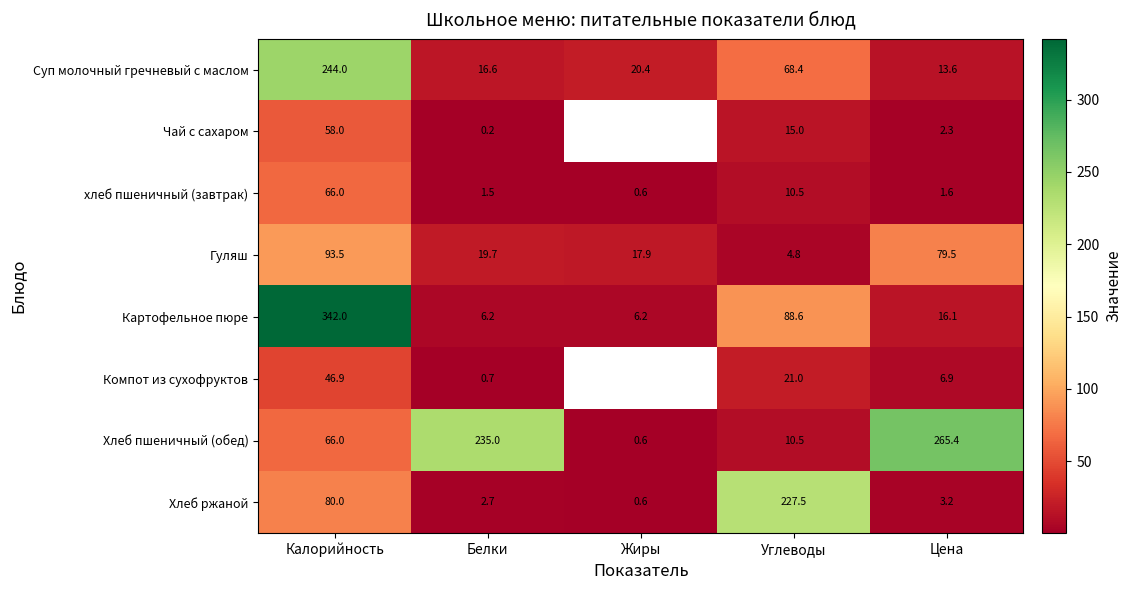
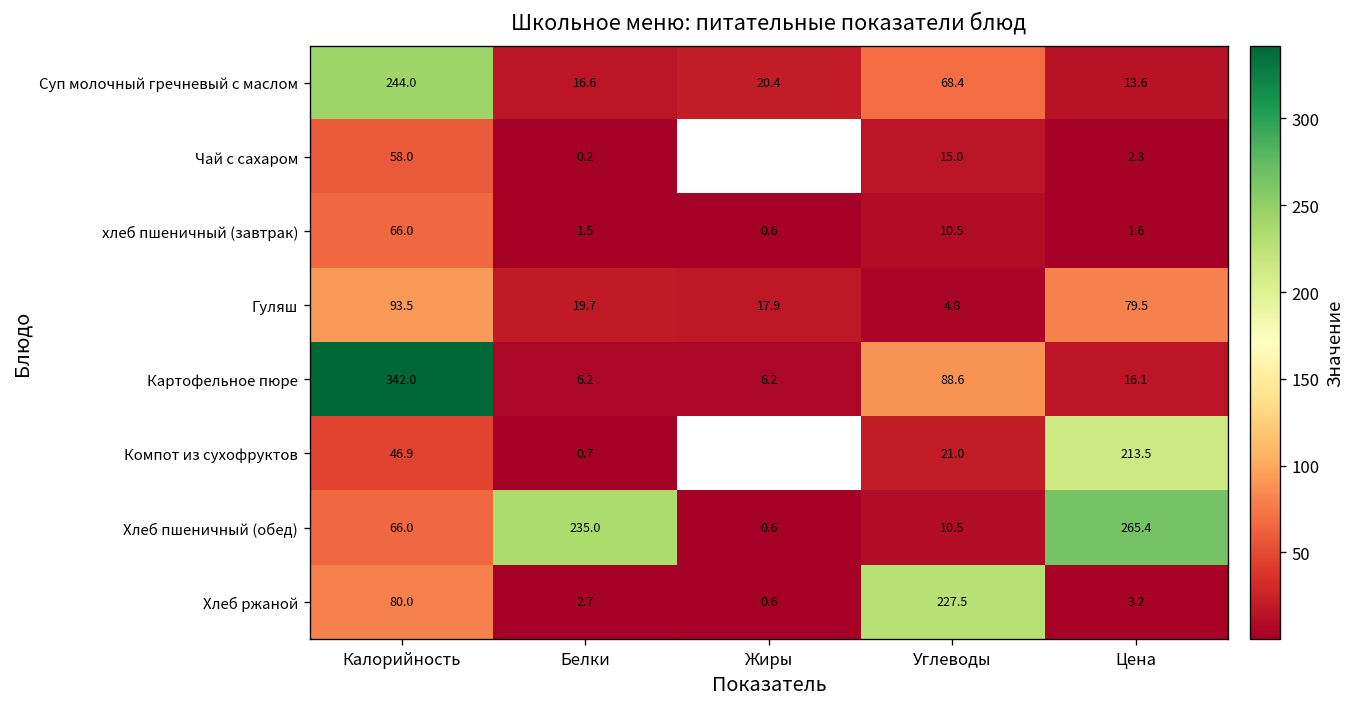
  {
    "Суп молочный гречневый с маслом": {
      "Калорийность": 244.0,
      "Белки": 16.6,
      "Жиры": 20.4,
      "Углеводы": 68.4,
      "Цена": 13.6
    },
    "Чай с сахаром": {
      "Калорийность": 58.0,
      "Белки": 0.2,
      "Углеводы": 15.0,
      "Цена": 2.3
    },
    "хлеб пшеничный (завтрак)": {
      "Калорийность": 66.0,
      "Белки": 1.5,
      "Жиры": 0.6,
      "Углеводы": 10.5,
      "Цена": 1.6
    },
    "Гуляш": {
      "Калорийность": 93.5,
      "Белки": 19.7,
      "Жиры": 17.9,
      "Углеводы": 4.8,
      "Цена": 79.5
    },
    "Картофельное пюре": {
      "Калорийность": 342.0,
      "Белки": 6.2,
      "Жиры": 6.2,
      "Углеводы": 88.6,
      "Цена": 16.1
    },
    "Компот из сухофруктов": {
      "Калорийность": 46.9,
      "Белки": 0.7,
      "Углеводы": 21.0,
-     "Цена": 6.9
+     "Цена": 213.5
    },
    "Хлеб пшеничный (обед)": {
      "Калорийность": 66.0,
      "Белки": 235.0,
      "Жиры": 0.6,
      "Углеводы": 10.5,
      "Цена": 265.4
    },
    "Хлеб ржаной": {
      "Калорийность": 80.0,
      "Белки": 2.7,
      "Жиры": 0.6,
      "Углеводы": 227.5,
      "Цена": 3.2
    }
  }
